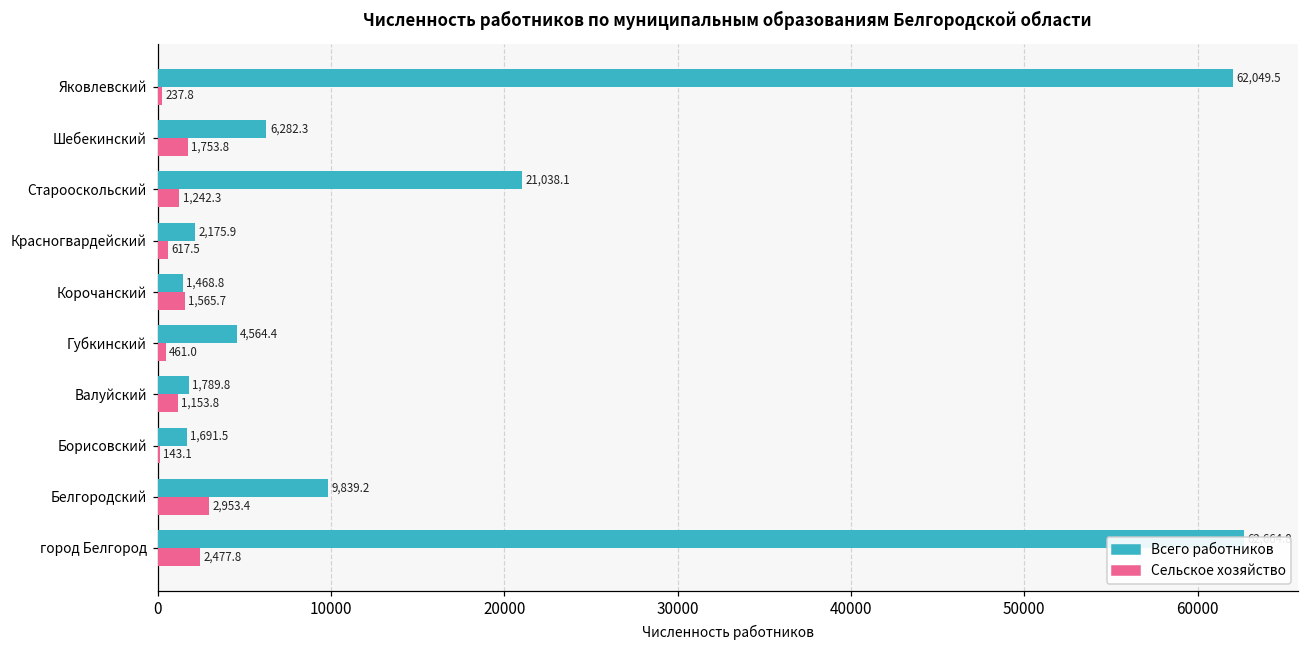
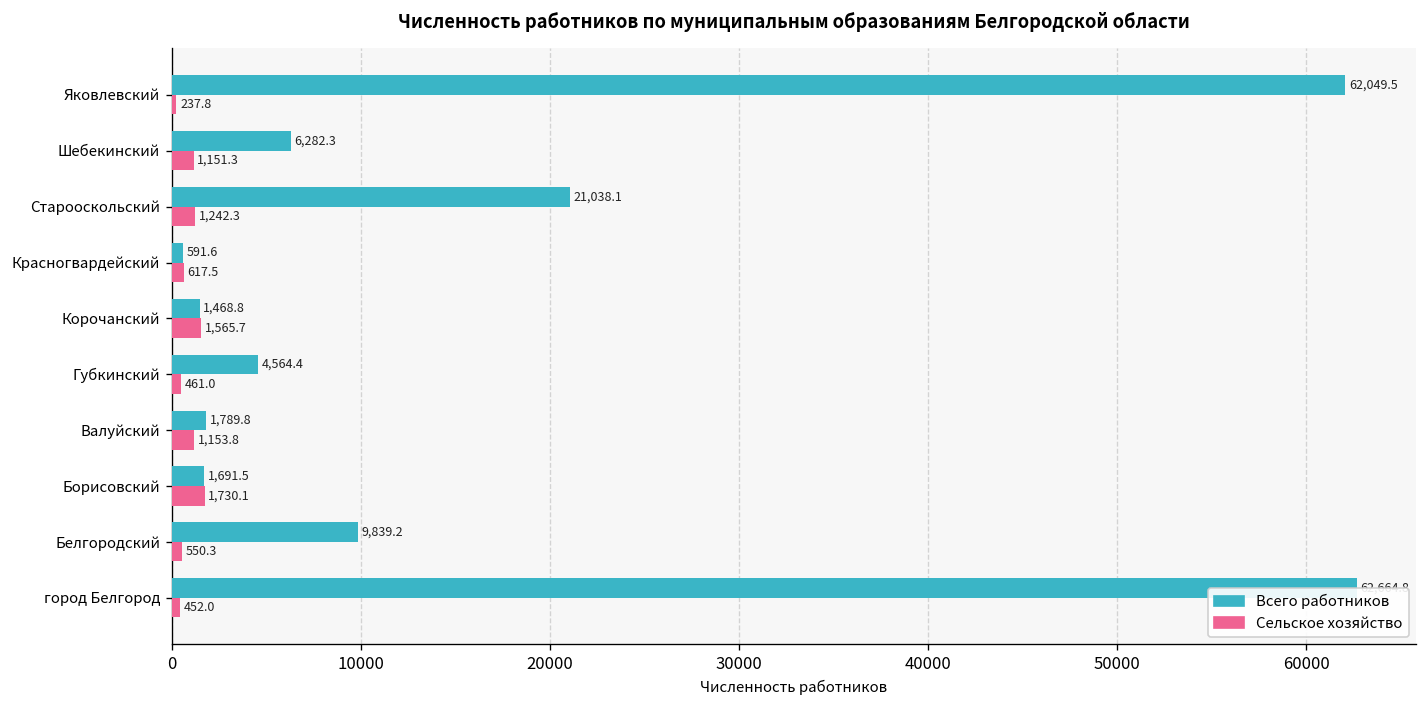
  {
    "Всего работников": {
      "Яковлевский": "62,049.5",
      "Шебекинский": "6,282.3",
      "Старооскольский": "21,038.1",
-     "Красногвардейский": "2,175.9",
+     "Красногвардейский": "591.6",
      "Корочанский": "1,468.8",
      "Губкинский": "4,564.4",
      "Валуйский": "1,789.8",
      "Борисовский": "1,691.5",
      "Белгородский": "9,839.2"
    },
    "Сельское хозяйство": {
      "Яковлевский": "237.8",
-     "Шебекинский": "1,753.8",
+     "Шебекинский": "1,151.3",
      "Старооскольский": "1,242.3",
      "Красногвардейский": "617.5",
      "Корочанский": "1,565.7",
      "Губкинский": "461.0",
      "Валуйский": "1,153.8",
-     "Борисовский": "143.1",
-     "Белгородский": "2,953.4",
-     "город Белгород": "2,477.8"
+     "Борисовский": "1,730.1",
+     "Белгородский": "550.3",
+     "город Белгород": "452.0"
    }
  }
